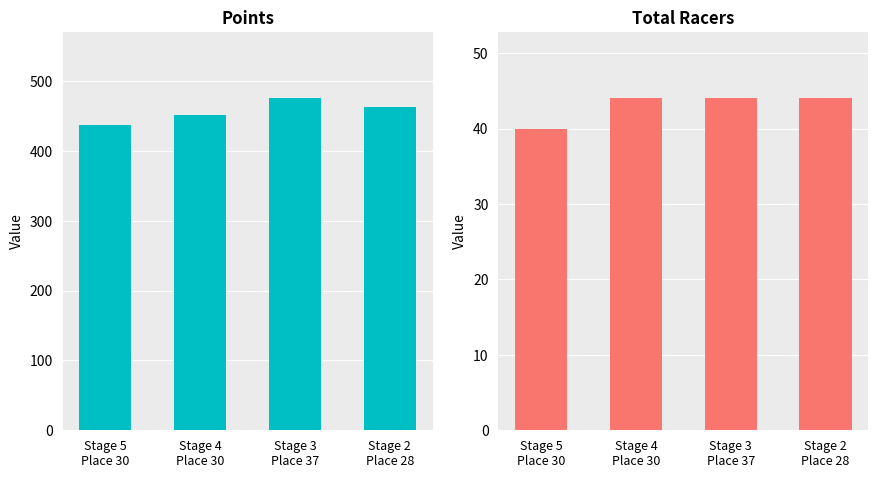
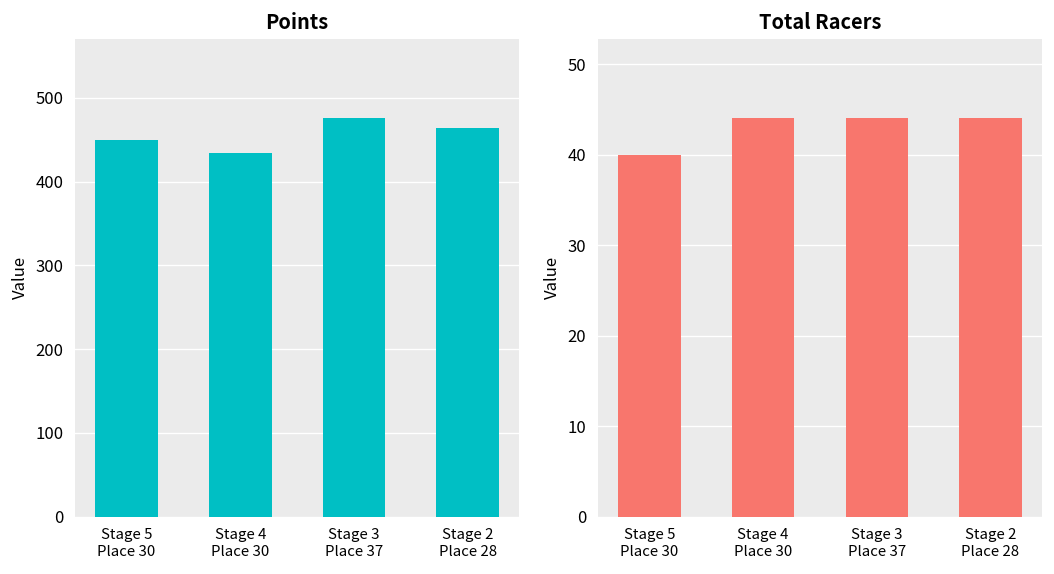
  {
    "Points": {
-     "Stage 5 Place 30": 440,
-     "Stage 4 Place 30": 450,
+     "Stage 5 Place 30": 450,
+     "Stage 4 Place 30": 430,
      "Stage 3 Place 37": 480,
      "Stage 2 Place 28": 460
    },
    "Total Racers": {
      "Stage 5 Place 30": 40,
      "Stage 4 Place 30": 44,
      "Stage 3 Place 37": 44,
      "Stage 2 Place 28": 44
    }
  }
